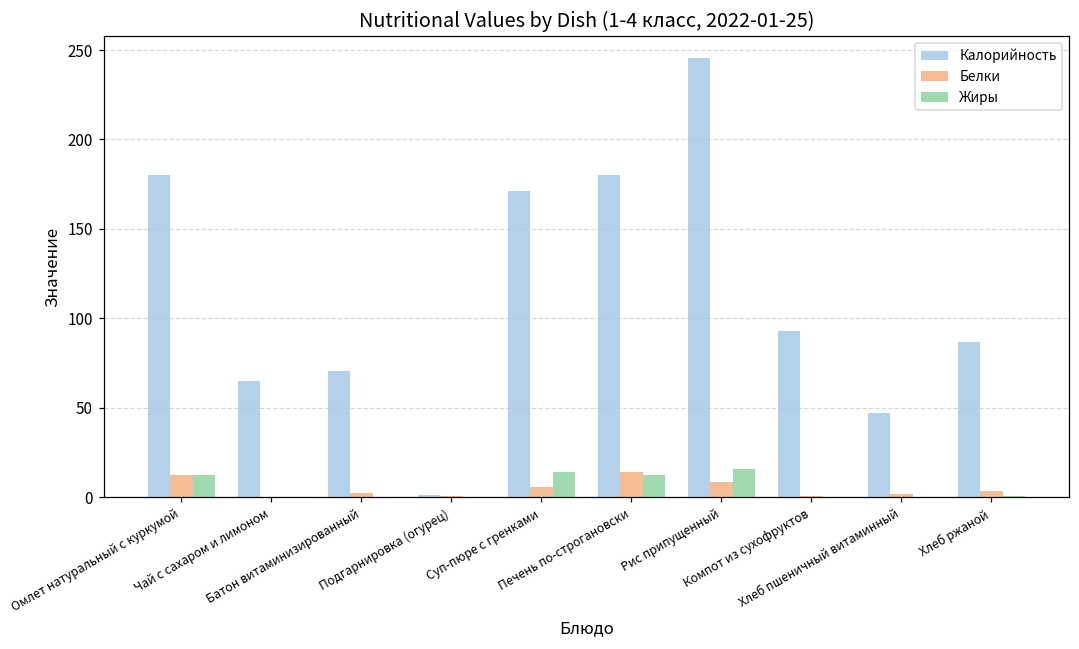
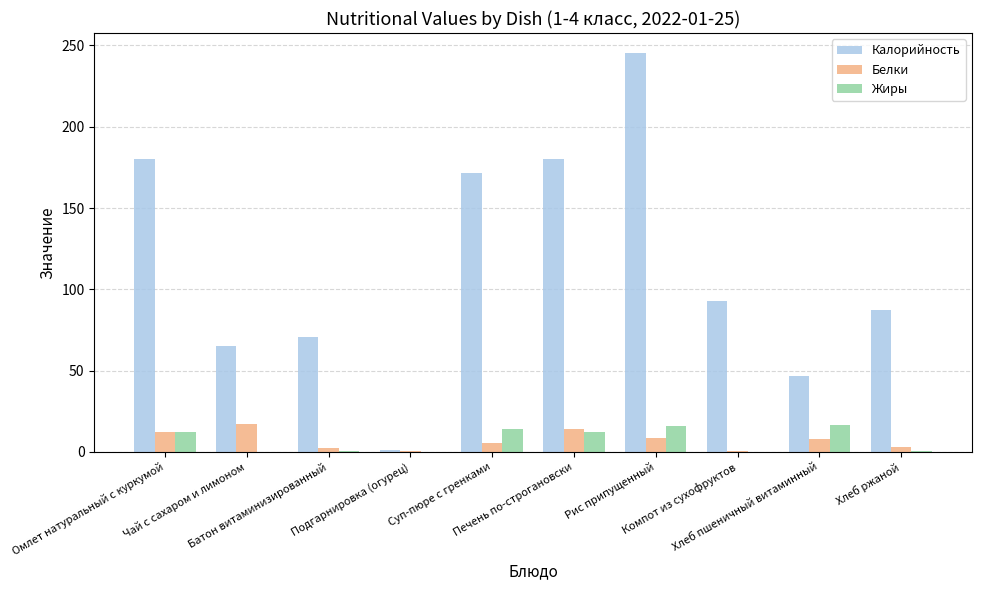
  {
    "Калорийность": {
      "Омлет натуральный с куркумой": 180,
      "Чай с сахаром и лимоном": 65,
      "Батон витаминизированный": 71,
      "Суп-пюре с гренками": 171,
      "Печень по-строгановски": 180,
      "Рис припущенный": 245,
      "Компот из сухофруктов": 93,
      "Хлеб пшеничный витаминный": 47,
      "Хлеб ржаной": 87
    },
    "Белки": {
      "Омлет натуральный с куркумой": 12,
-     "Чай с сахаром и лимоном": 0,
+     "Чай с сахаром и лимоном": 17,
      "Батон витаминизированный": 2,
      "Суп-пюре с гренками": 6,
      "Печень по-строгановски": 14,
      "Рис припущенный": 9,
-     "Хлеб пшеничный витаминный": 2,
+     "Хлеб пшеничный витаминный": 8,
      "Хлеб ржаной": 3
    },
    "Жиры": {
      "Омлет натуральный с куркумой": 13,
      "Подгарнировка (огурец)": 0,
      "Суп-пюре с гренками": 14,
      "Печень по-строгановски": 12,
      "Рис припущенный": 16,
      "Компот из сухофруктов": 0,
-     "Хлеб пшеничный витаминный": 0
+     "Хлеб пшеничный витаминный": 17
    }
  }
